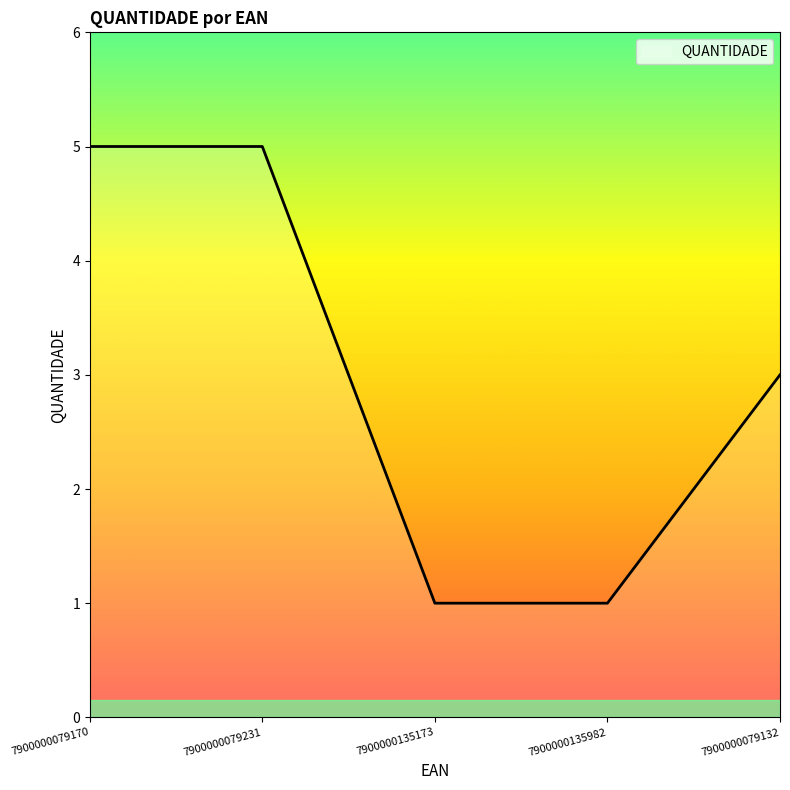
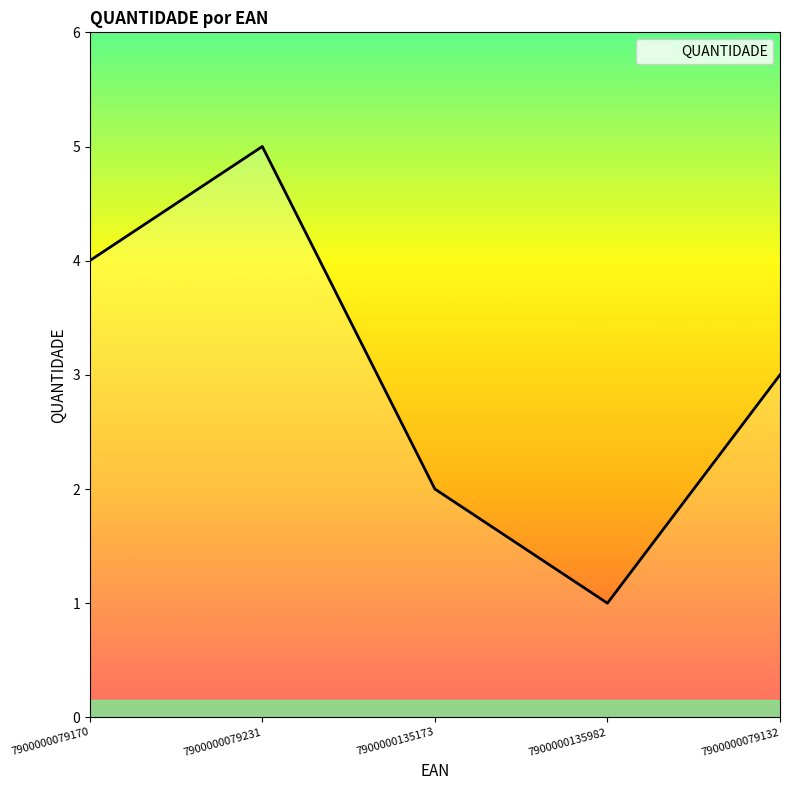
  {
-   "7900000079170": 5,
+   "7900000079170": 4,
    "7900000079231": 5,
-   "7900000135173": 1,
+   "7900000135173": 2,
    "7900000135982": 1,
    "7900000079132": 3
  }
